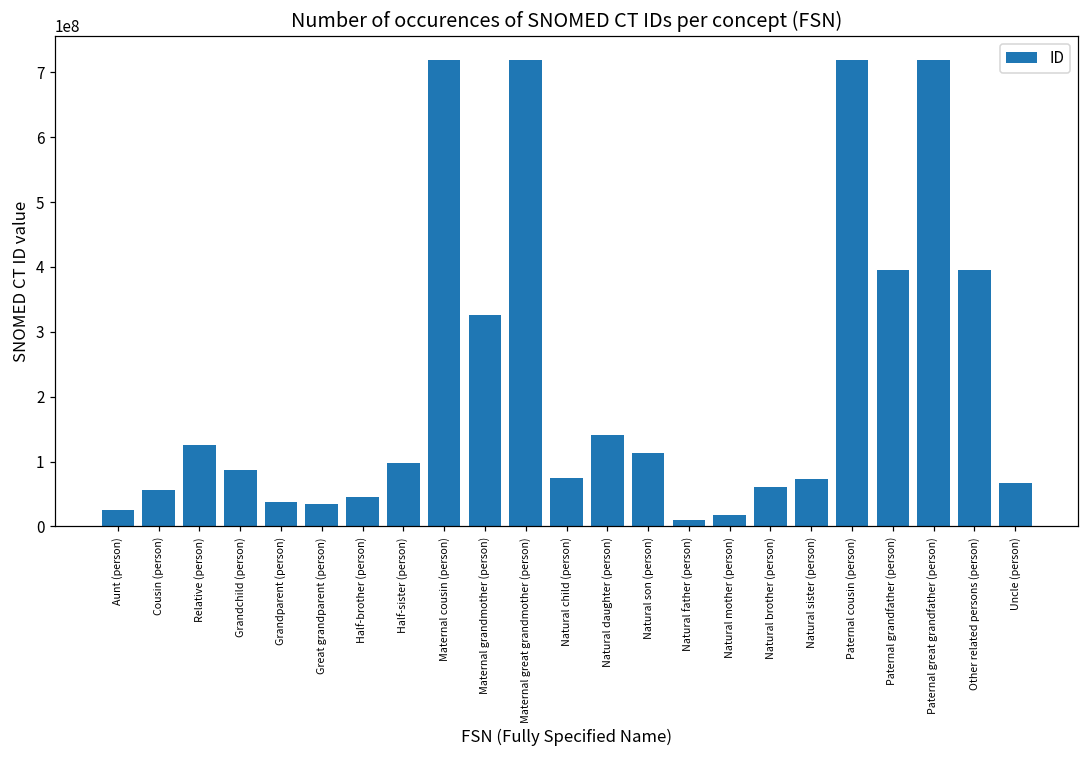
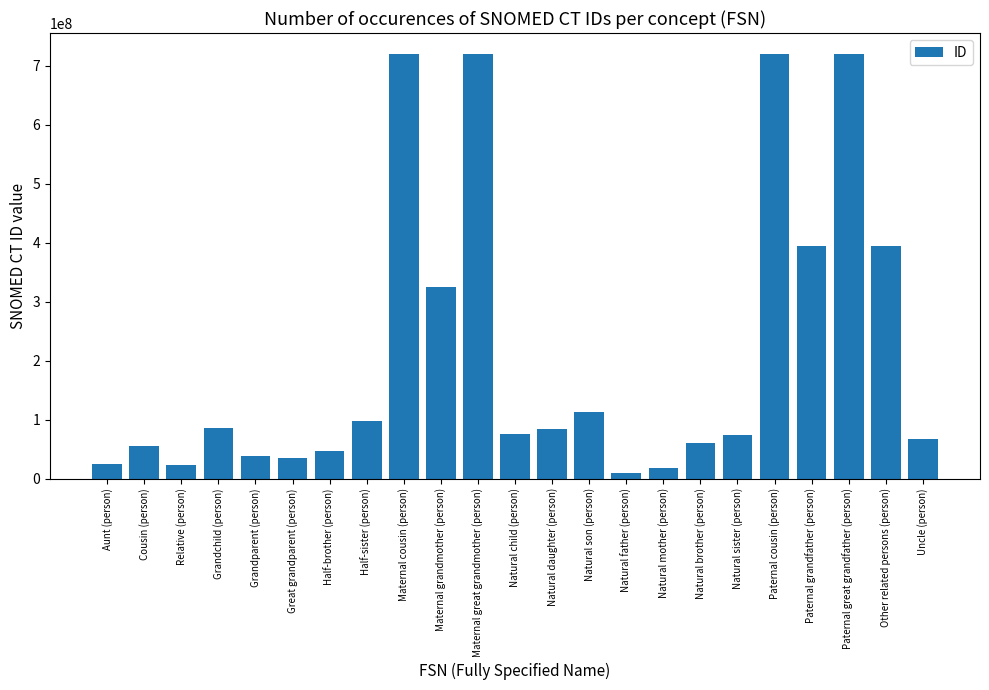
  {
    "Aunt (person)": 30000000,
    "Cousin (person)": 60000000,
-   "Relative (person)": 130000000,
+   "Relative (person)": 20000000,
    "Grandchild (person)": 90000000,
    "Grandparent (person)": 40000000,
    "Great grandparent (person)": 30000000,
    "Half-brother (person)": 50000000,
    "Half-sister (person)": 100000000,
    "Maternal cousin (person)": 720000000,
    "Maternal grandmother (person)": 330000000,
    "Maternal great grandmother (person)": 720000000,
    "Natural child (person)": 80000000,
-   "Natural daughter (person)": 140000000,
+   "Natural daughter (person)": 80000000,
    "Natural son (person)": 110000000,
    "Natural father (person)": 10000000,
    "Natural mother (person)": 20000000,
    "Natural brother (person)": 60000000,
    "Natural sister (person)": 70000000,
    "Paternal cousin (person)": 720000000,
    "Paternal grandfather (person)": 390000000,
    "Paternal great grandfather (person)": 720000000,
    "Other related persons (person)": 390000000,
    "Uncle (person)": 70000000
  }
